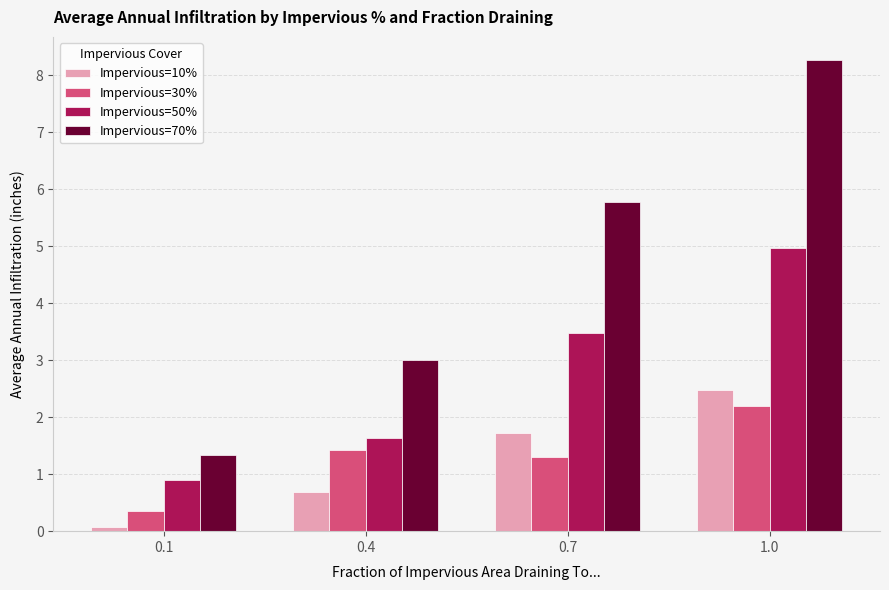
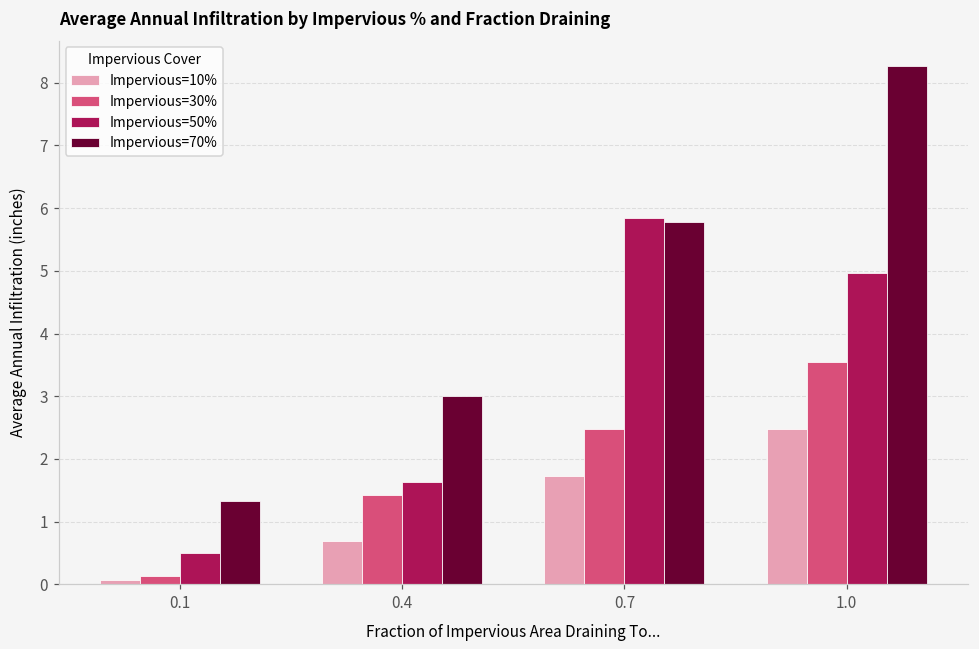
  {
    "Impervious=10%": {
      "0.1": 0.1,
      "0.4": 0.7,
      "0.7": 1.7,
      "1.0": 2.5
    },
    "Impervious=30%": {
-     "0.1": 0.4,
+     "0.1": 0.1,
      "0.4": 1.4,
-     "0.7": 1.3,
-     "1.0": 2.2
+     "0.7": 2.5,
+     "1.0": 3.5
    },
    "Impervious=50%": {
-     "0.1": 0.9,
+     "0.1": 0.5,
      "0.4": 1.6,
-     "0.7": 3.5,
+     "0.7": 5.9,
      "1.0": 5.0
    },
    "Impervious=70%": {
      "0.1": 1.3,
      "0.4": 3.0,
      "0.7": 5.8,
      "1.0": 8.3
    }
  }
